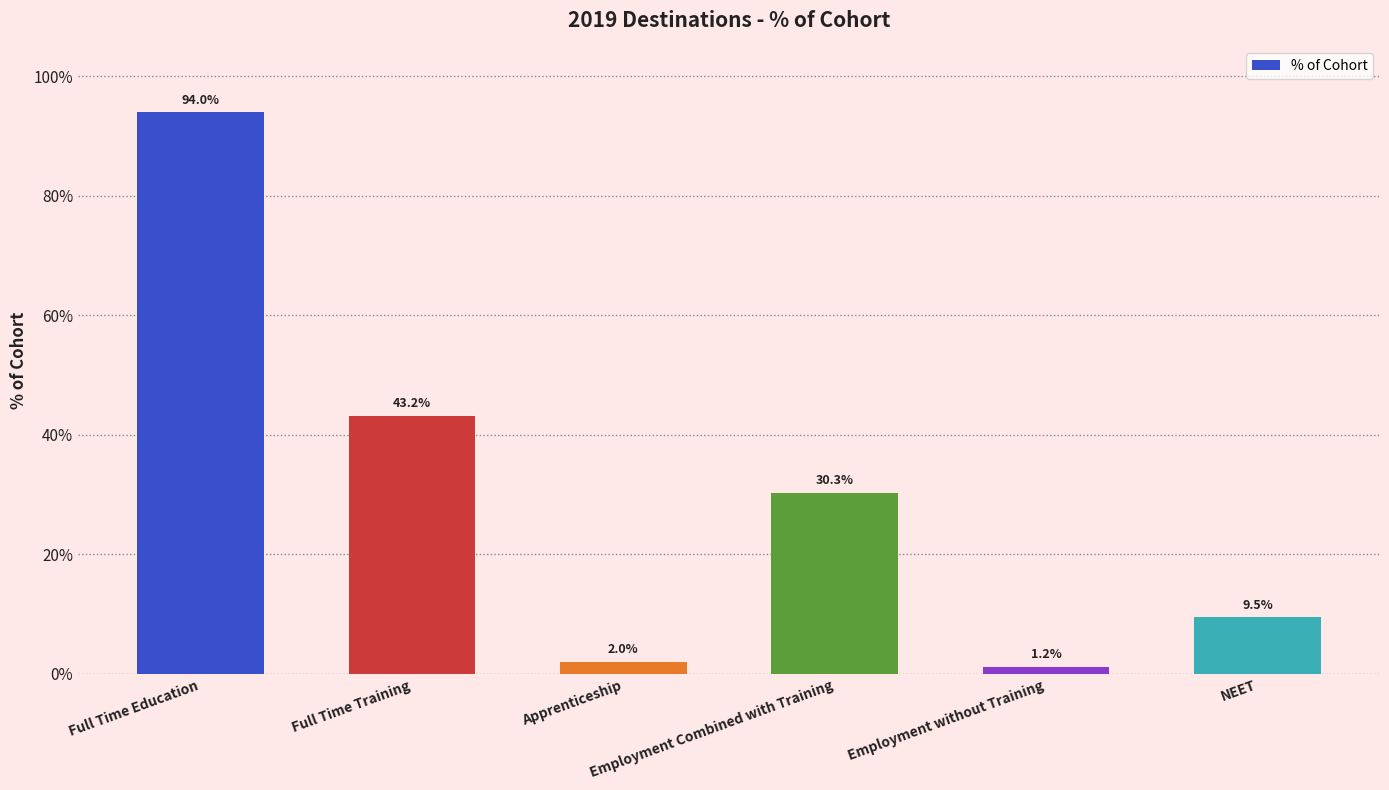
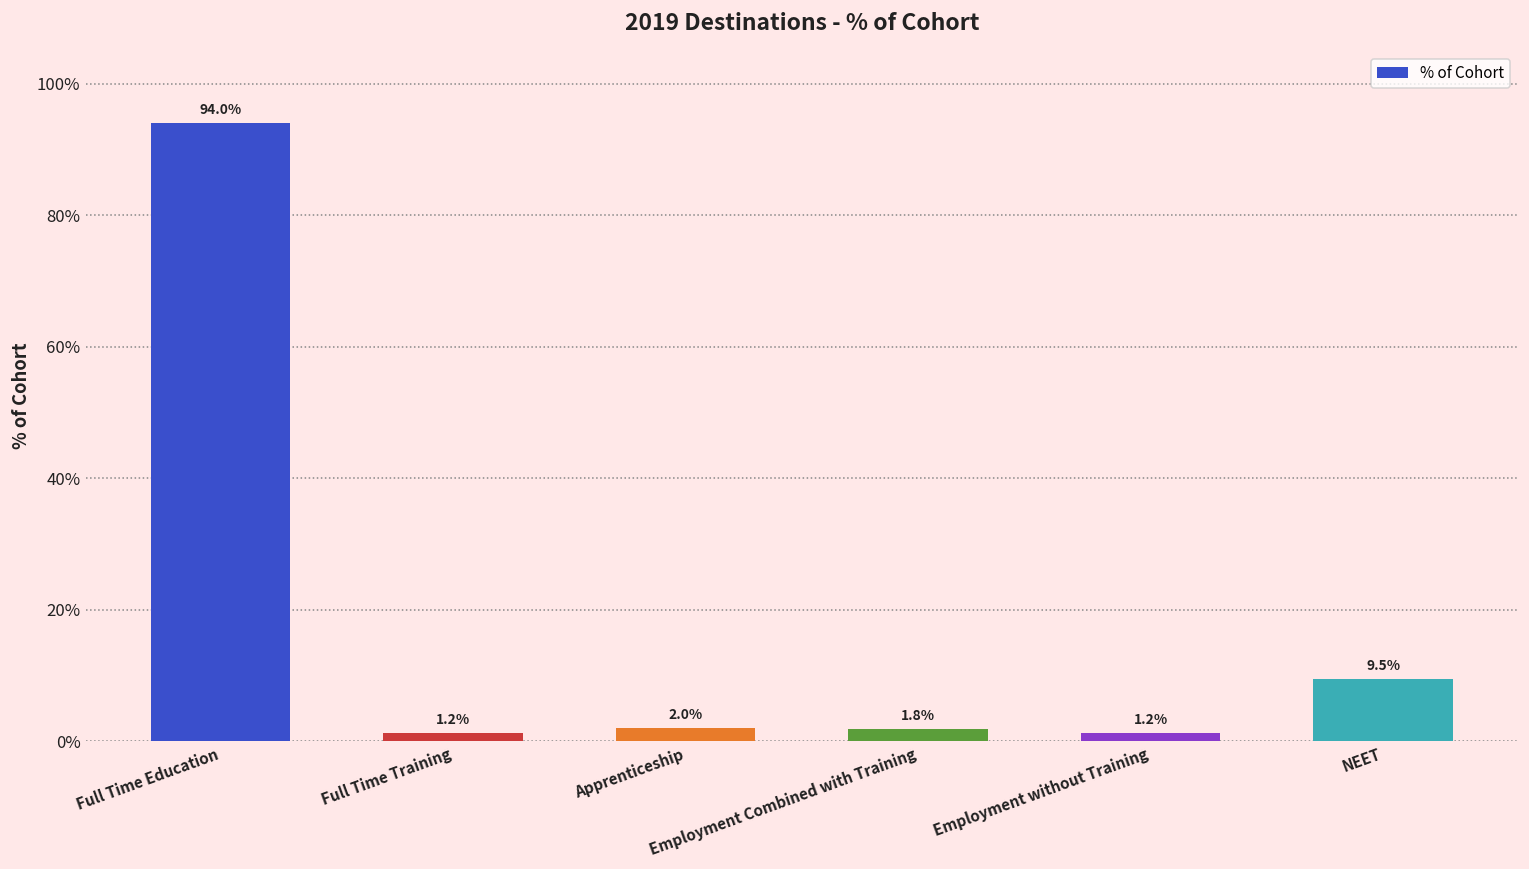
  {
    "Full Time Education": "94.0%",
-   "Full Time Training": "43.2%",
+   "Full Time Training": "1.2%",
    "Apprenticeship": "2.0%",
-   "Employment Combined with Training": "30.3%",
+   "Employment Combined with Training": "1.8%",
    "Employment without Training": "1.2%",
    "NEET": "9.5%"
  }
